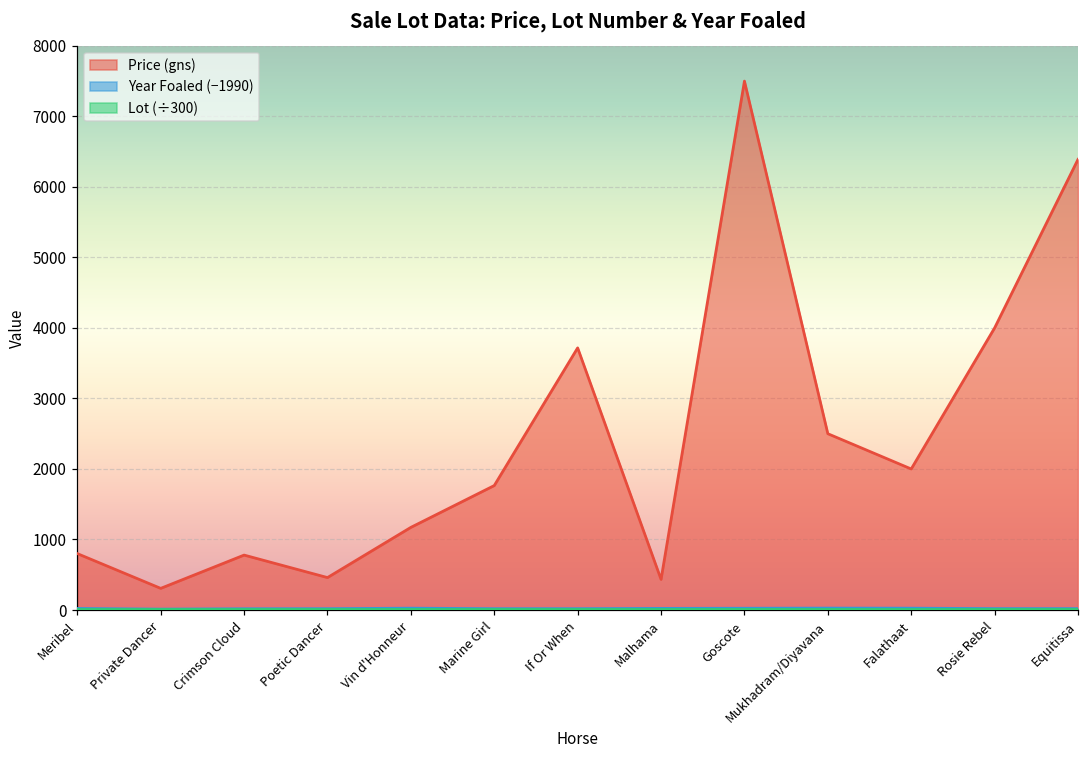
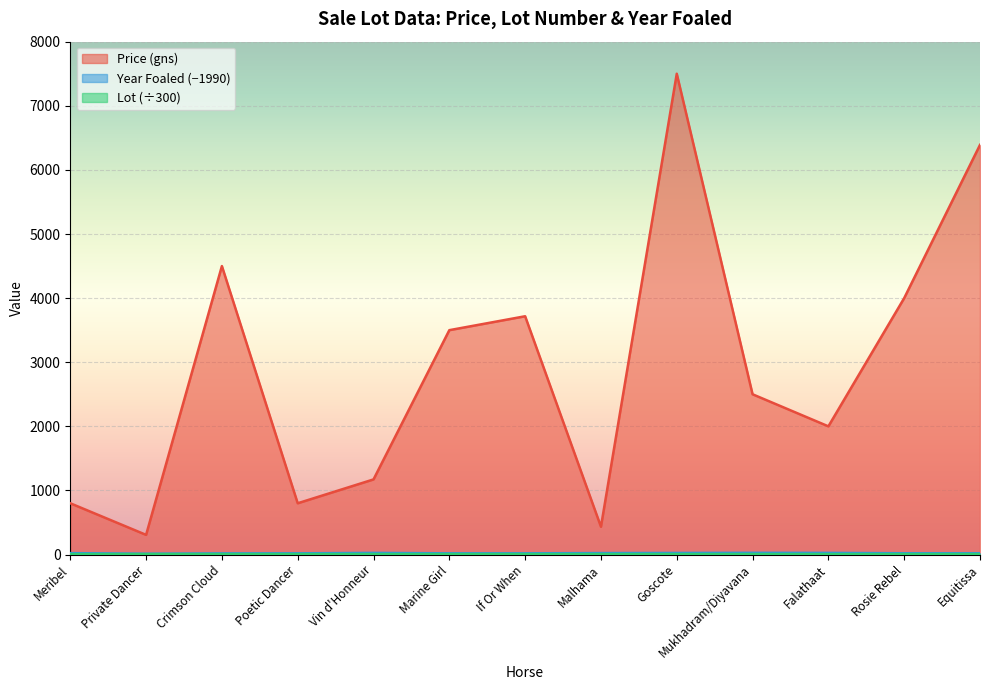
  {
    "Price (gns)": {
      "Meribel": 800,
      "Private Dancer": 300,
-     "Crimson Cloud": 800,
-     "Poetic Dancer": 500,
+     "Crimson Cloud": 4500,
+     "Poetic Dancer": 800,
      "Vin d'Honneur": 1200,
-     "Marine Girl": 1800,
+     "Marine Girl": 3500,
      "If Or When": 3700,
      "Malhama": 400,
      "Goscote": 7500,
      "Mukhadram/Diyavana": 2500,
      "Falathaat": 2000,
      "Rosie Rebel": 4000,
      "Equitissa": 6400
    }
  }
